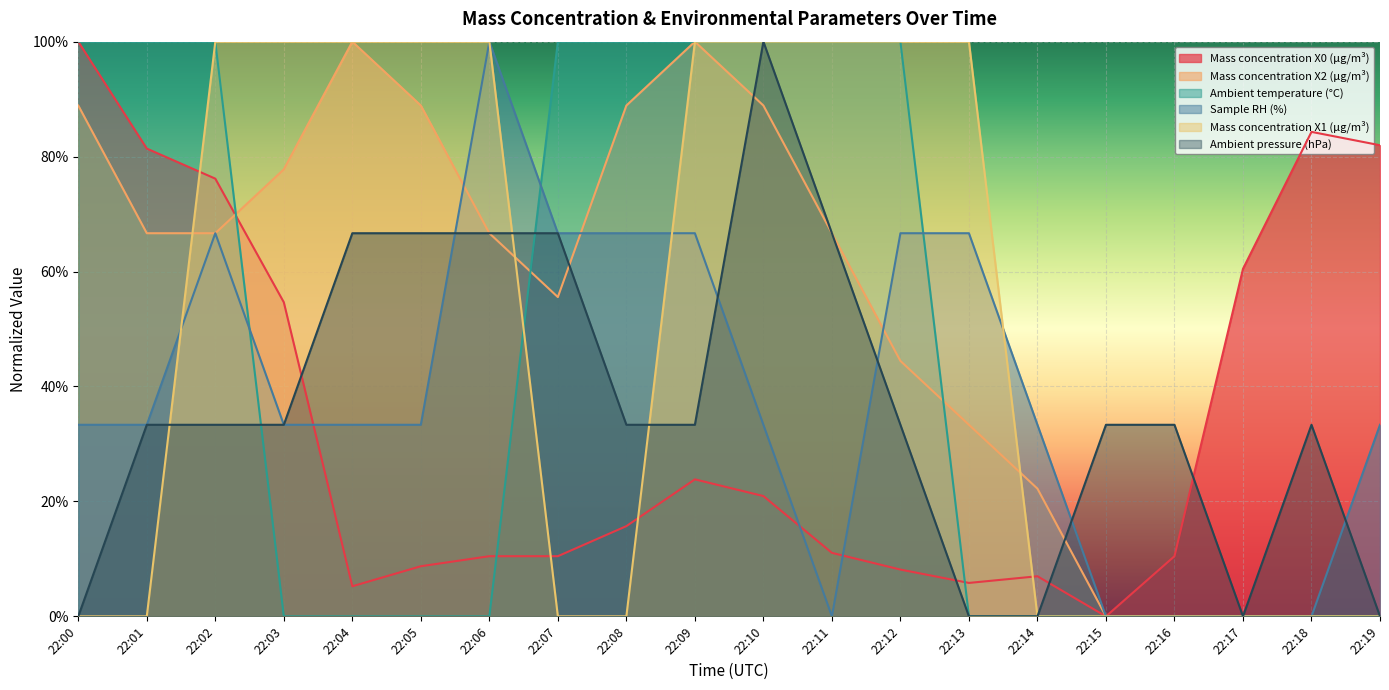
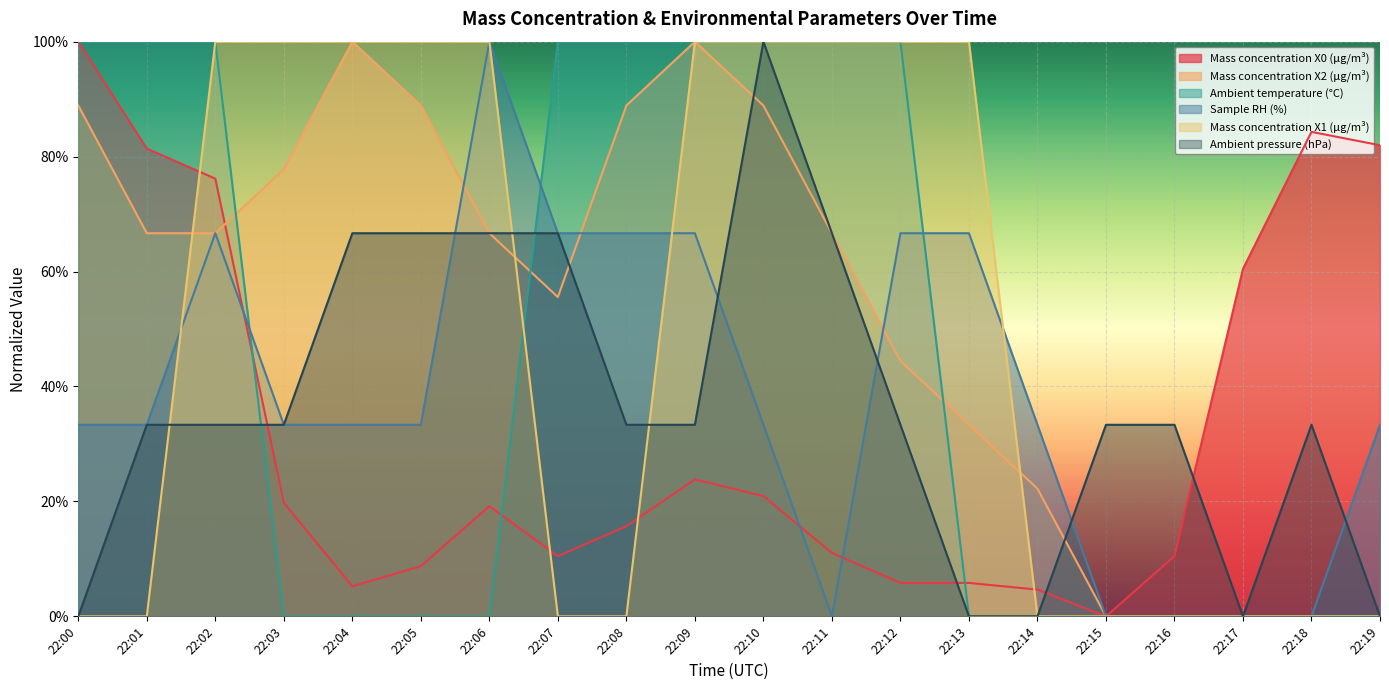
  {
    "Mass concentration X0 (μg/m³)": {
      "22:01": "81%",
      "22:02": "76%",
-     "22:03": "55%",
+     "22:03": "20%",
      "22:04": "5%",
      "22:05": "9%",
-     "22:06": "10%",
+     "22:06": "19%",
      "22:07": "10%",
      "22:08": "16%",
      "22:09": "24%",
      "22:10": "21%",
      "22:11": "11%",
-     "22:12": "8%",
+     "22:12": "6%",
      "22:13": "6%",
-     "22:14": "7%",
+     "22:14": "5%",
      "22:16": "10%",
      "22:17": "60%",
      "22:19": "82%"
    }
  }
